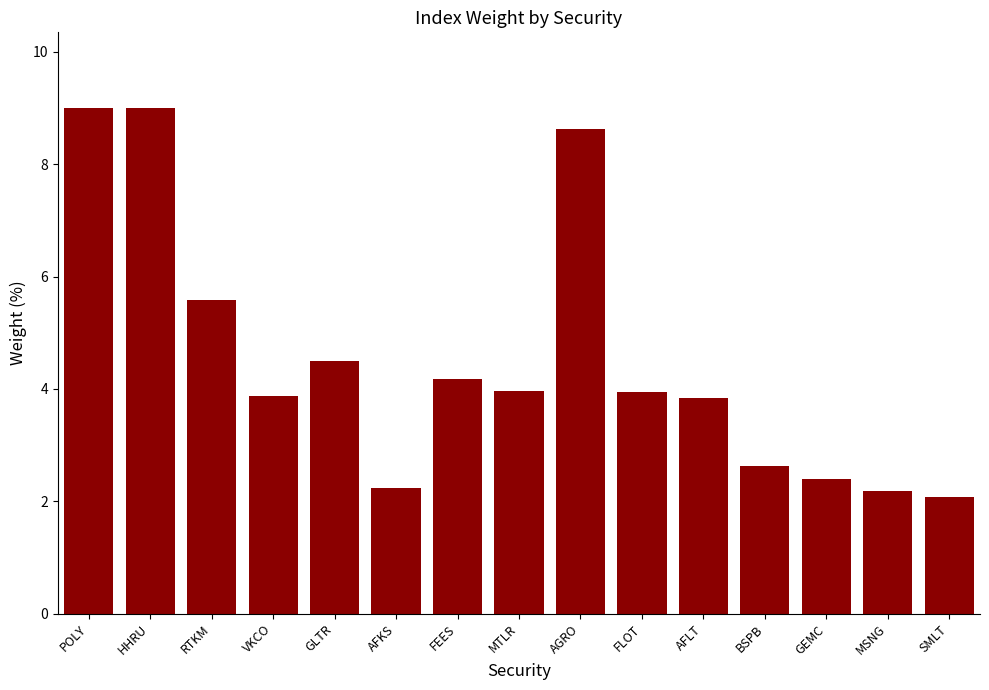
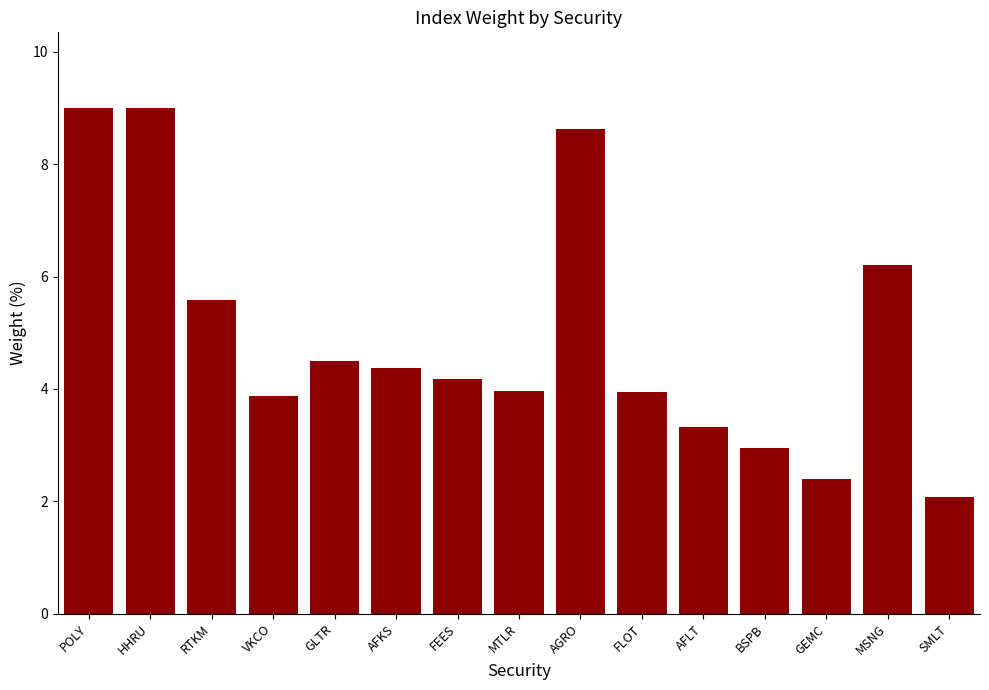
  {
    "POLY": 9.0,
    "HHRU": 9.0,
    "RTKM": 5.6,
    "VKCO": 3.9,
    "GLTR": 4.5,
-   "AFKS": 2.2,
+   "AFKS": 4.4,
    "FEES": 4.2,
    "MTLR": 4.0,
    "AGRO": 8.6,
    "FLOT": 3.9,
-   "AFLT": 3.8,
-   "BSPB": 2.6,
+   "AFLT": 3.3,
+   "BSPB": 2.9,
    "GEMC": 2.4,
-   "MSNG": 2.2,
+   "MSNG": 6.2,
    "SMLT": 2.1
  }
